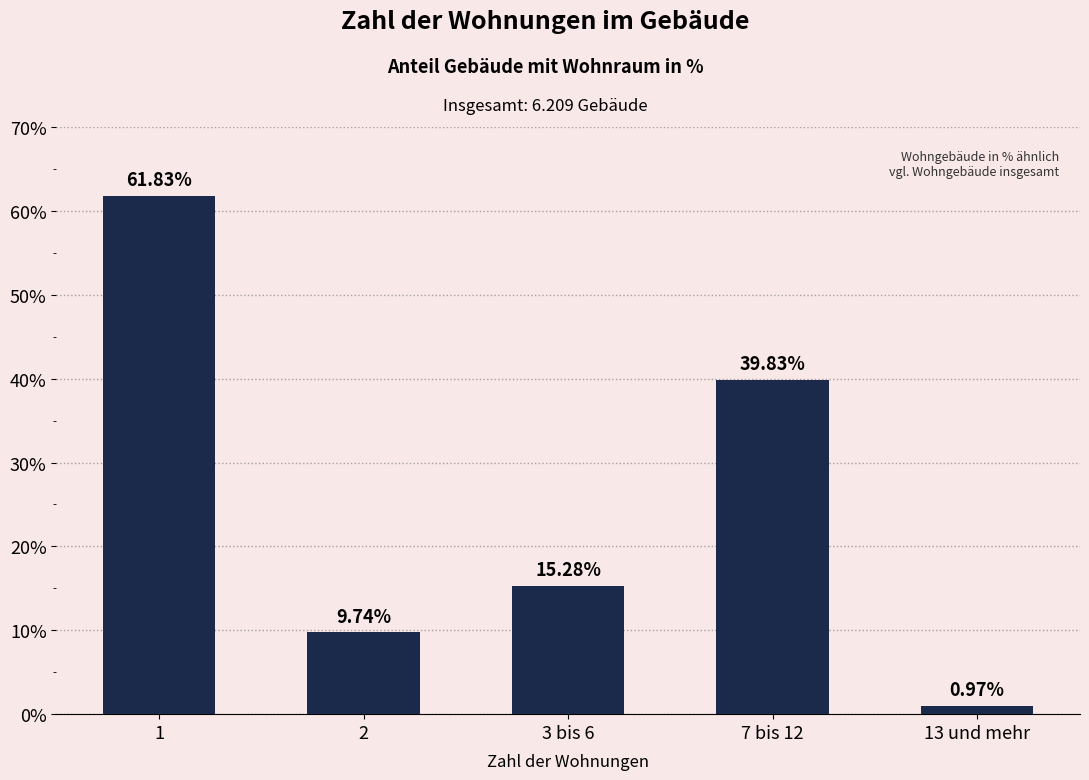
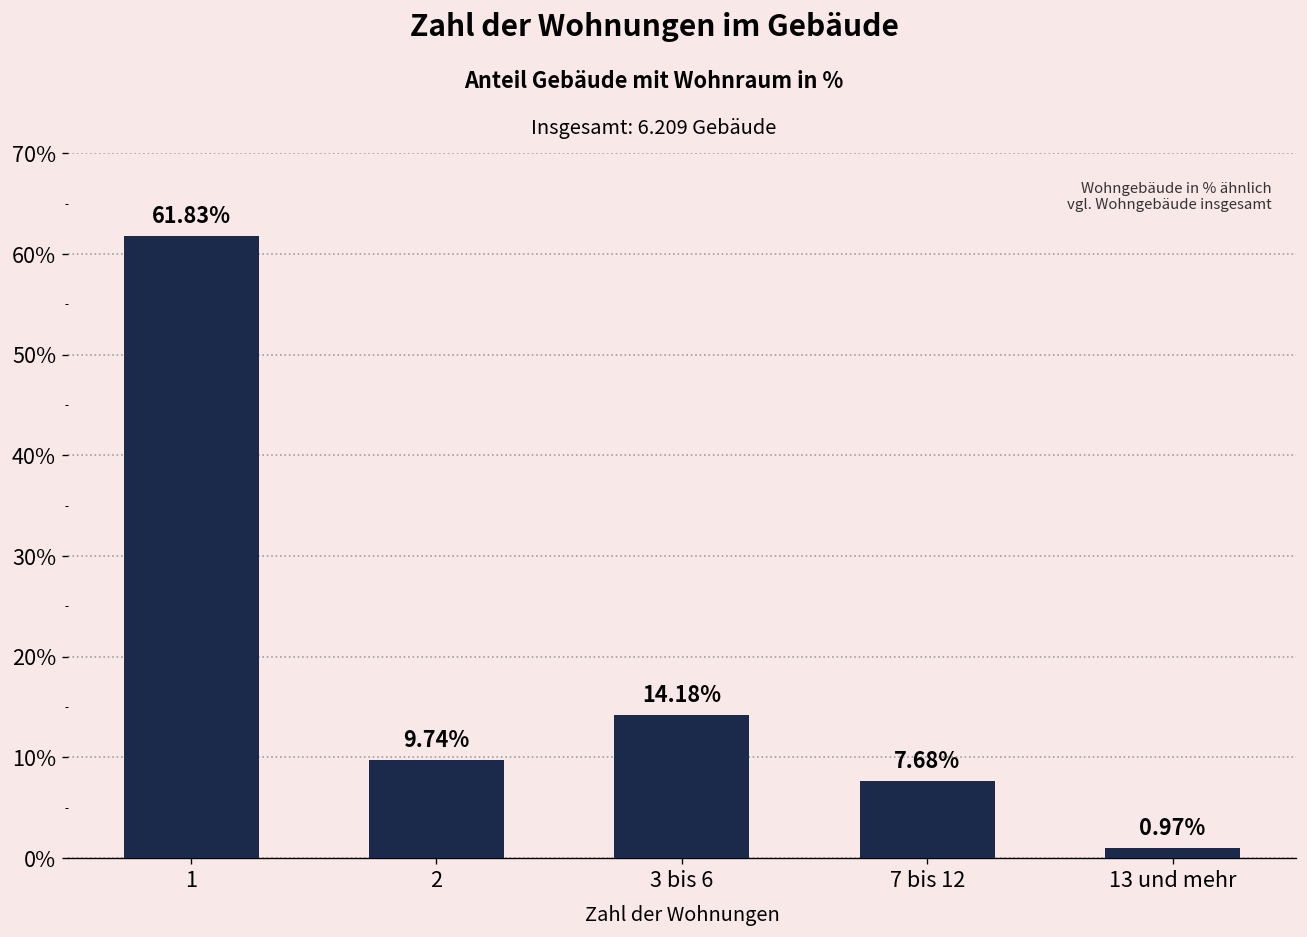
  {
    "1": "61.83%",
    "2": "9.74%",
-   "3 bis 6": "15.28%",
-   "7 bis 12": "39.83%",
+   "3 bis 6": "14.18%",
+   "7 bis 12": "7.68%",
    "13 und mehr": "0.97%"
  }
